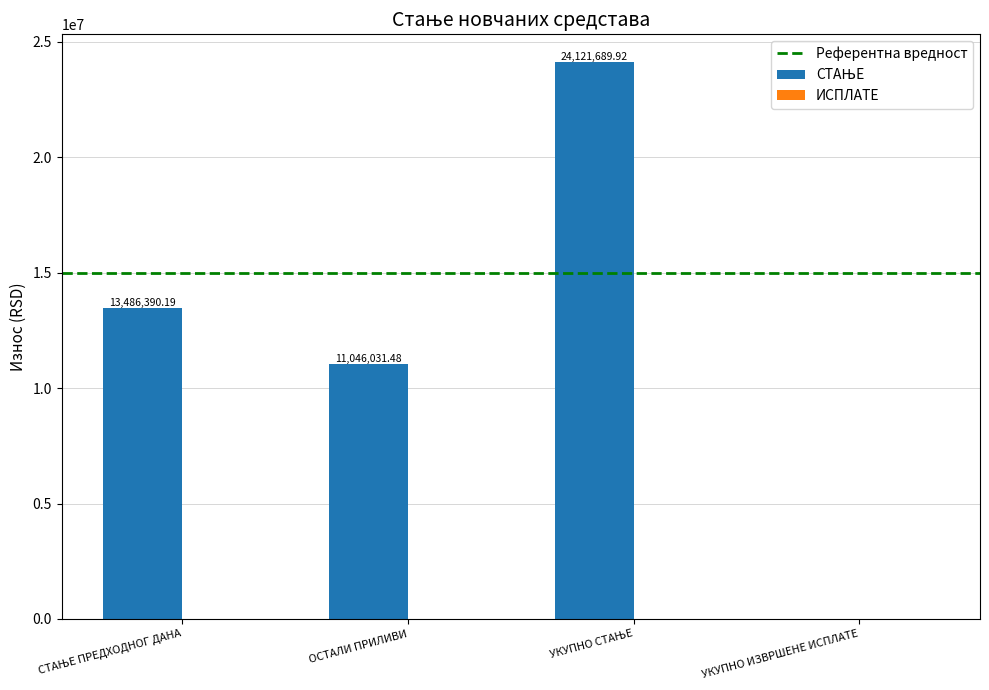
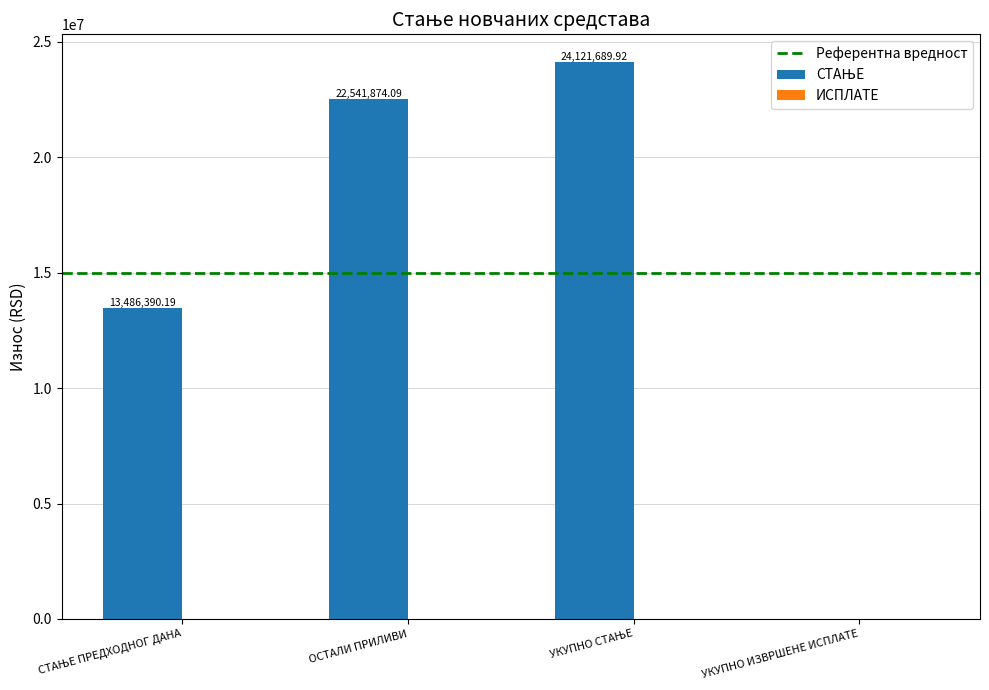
  {
    "СТАЊЕ": {
      "СТАЊЕ ПРЕДХОДНОГ ДАНА": "13,486,390.19",
-     "ОСТАЛИ ПРИЛИВИ": "11,046,031.48",
+     "ОСТАЛИ ПРИЛИВИ": "22,541,874.09",
      "УКУПНО СТАЊЕ": "24,121,689.92"
    },
    "ИСПЛАТЕ": {
      "СТАЊЕ ПРЕДХОДНОГ ДАНА": "0",
      "ОСТАЛИ ПРИЛИВИ": "0",
      "УКУПНО СТАЊЕ": "0",
      "УКУПНО ИЗВРШЕНЕ ИСПЛАТЕ": "0"
    }
  }
